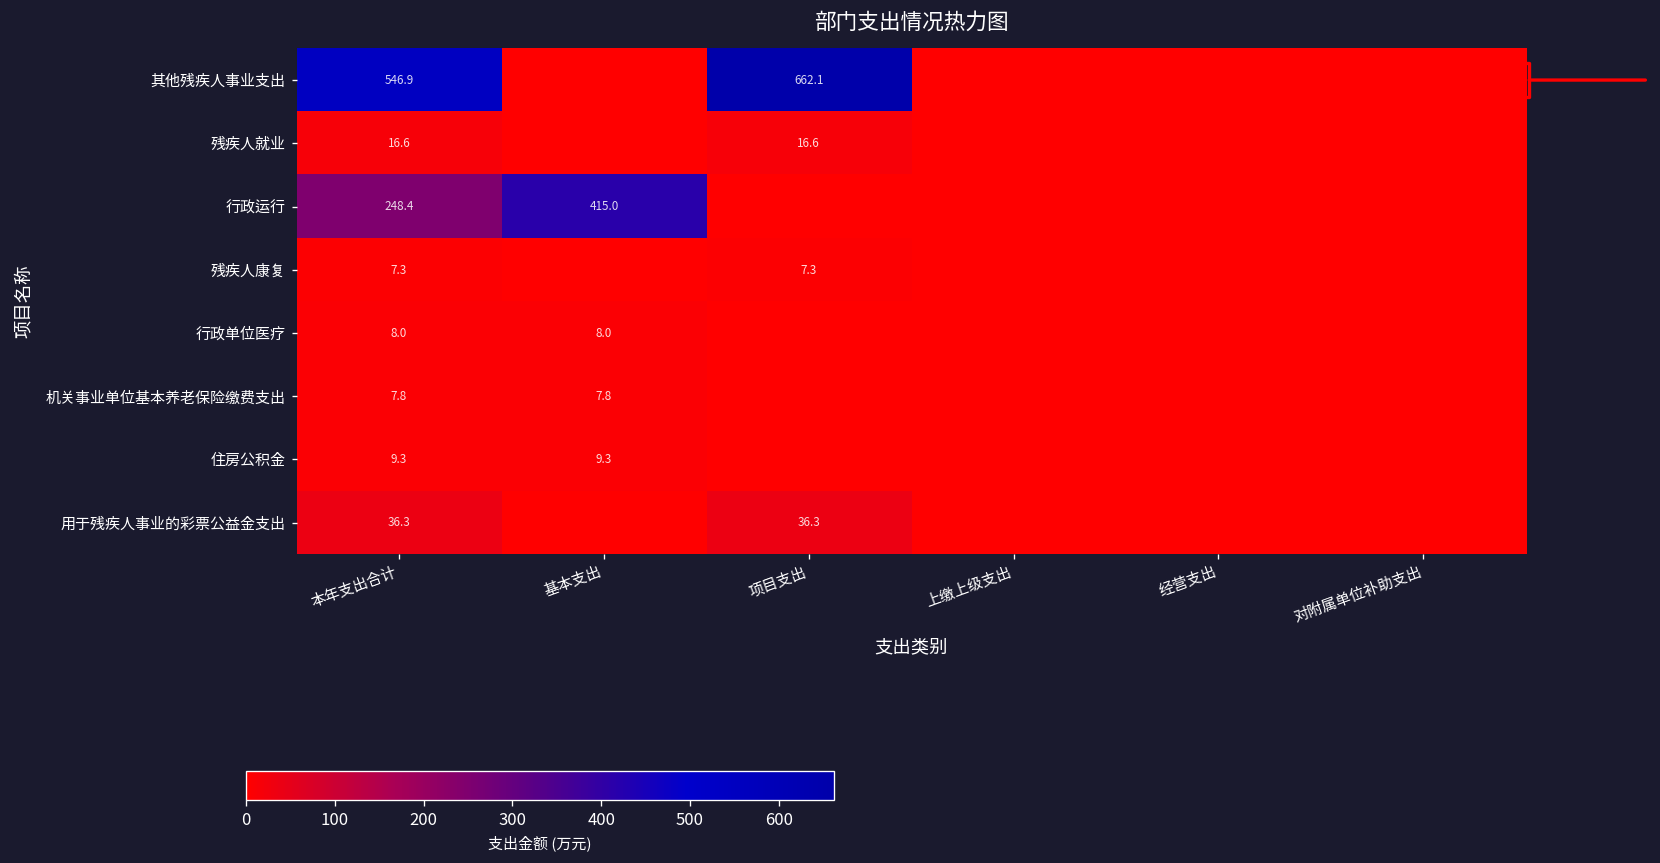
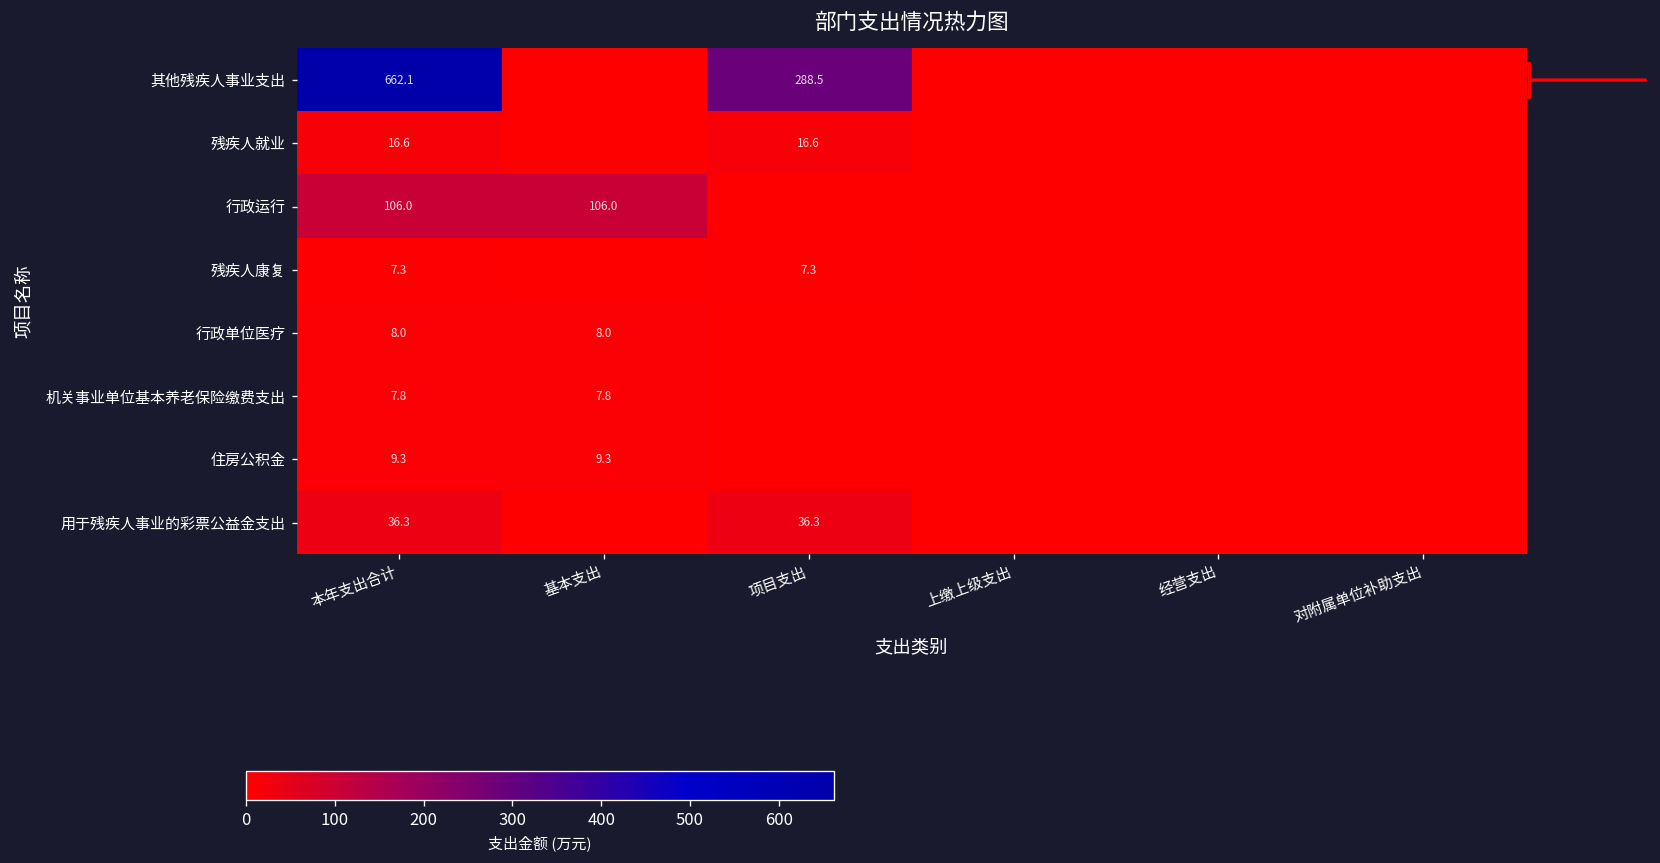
  {
    "其他残疾人事业支出": {
-     "本年支出合计": 546.9,
-     "项目支出": 662.1
+     "本年支出合计": 662.1,
+     "项目支出": 288.5
    },
    "残疾人就业": {
      "本年支出合计": 16.6,
      "项目支出": 16.6
    },
    "行政运行": {
-     "本年支出合计": 248.4,
-     "基本支出": 415.0
+     "本年支出合计": 106.0,
+     "基本支出": 106.0
    },
    "残疾人康复": {
      "本年支出合计": 7.3,
      "项目支出": 7.3
    },
    "行政单位医疗": {
      "本年支出合计": 8.0,
      "基本支出": 8.0
    },
    "机关事业单位基本养老保险缴费支出": {
      "本年支出合计": 7.8,
      "基本支出": 7.8
    },
    "住房公积金": {
      "本年支出合计": 9.3,
      "基本支出": 9.3
    },
    "用于残疾人事业的彩票公益金支出": {
      "本年支出合计": 36.3,
      "项目支出": 36.3
    }
  }
